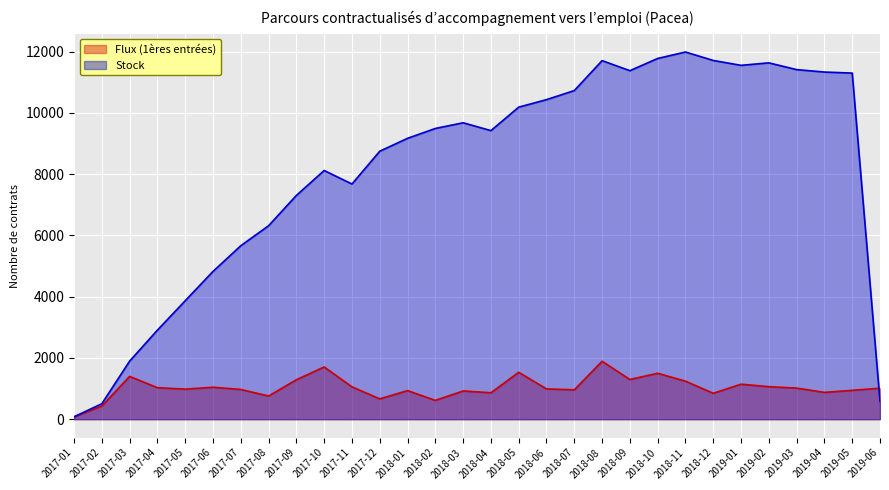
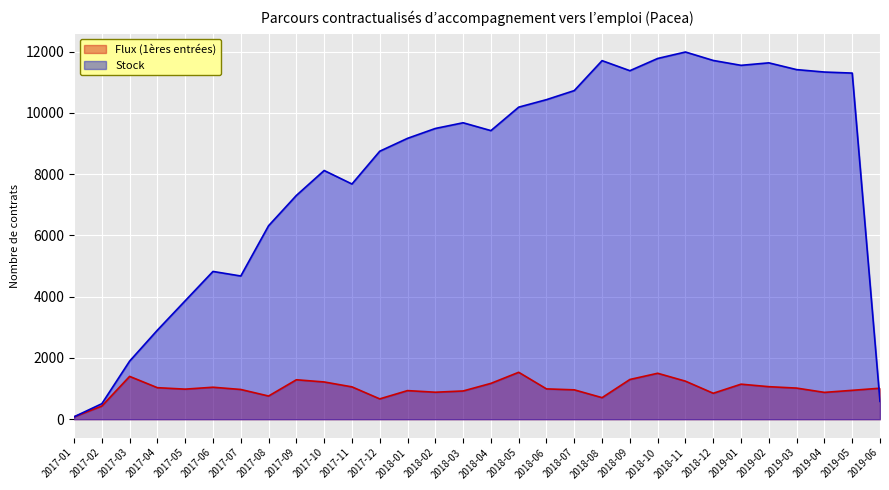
  {
    "Flux (1ères entrées)": {
      "2017-03": 1400,
      "2017-04": 1000,
      "2017-05": 1000,
      "2017-06": 1000,
      "2017-07": 1000,
      "2017-08": 800,
      "2017-09": 1300,
-     "2017-10": 1700,
+     "2017-10": 1200,
      "2017-11": 1100,
      "2017-12": 700,
      "2018-01": 900,
-     "2018-02": 600,
+     "2018-02": 900,
      "2018-03": 900,
-     "2018-04": 900,
+     "2018-04": 1200,
      "2018-05": 1500,
      "2018-06": 1000,
      "2018-07": 1000,
-     "2018-08": 1900,
+     "2018-08": 700,
      "2018-09": 1300,
      "2018-10": 1500,
      "2018-11": 1200,
      "2018-12": 800,
      "2019-01": 1100,
      "2019-02": 1100,
      "2019-03": 1000,
      "2019-04": 900,
      "2019-05": 900,
      "2019-06": 1000
    },
    "Stock": {
      "2017-03": 1900,
      "2017-04": 2900,
      "2017-05": 3900,
      "2017-06": 4800,
-     "2017-07": 5700,
+     "2017-07": 4700,
      "2017-08": 6300,
      "2017-09": 7300,
      "2017-10": 8100,
      "2017-11": 7700,
      "2017-12": 8700,
      "2018-01": 9200,
      "2018-02": 9500,
      "2018-03": 9700,
      "2018-04": 9400,
      "2018-05": 10200,
      "2018-06": 10400,
      "2018-07": 10700,
      "2018-08": 11700,
      "2018-09": 11400,
      "2018-10": 11800,
      "2018-11": 12000,
      "2018-12": 11700,
      "2019-01": 11600,
      "2019-02": 11600,
      "2019-03": 11400,
      "2019-04": 11300,
      "2019-05": 11300,
      "2019-06": 600
    }
  }
